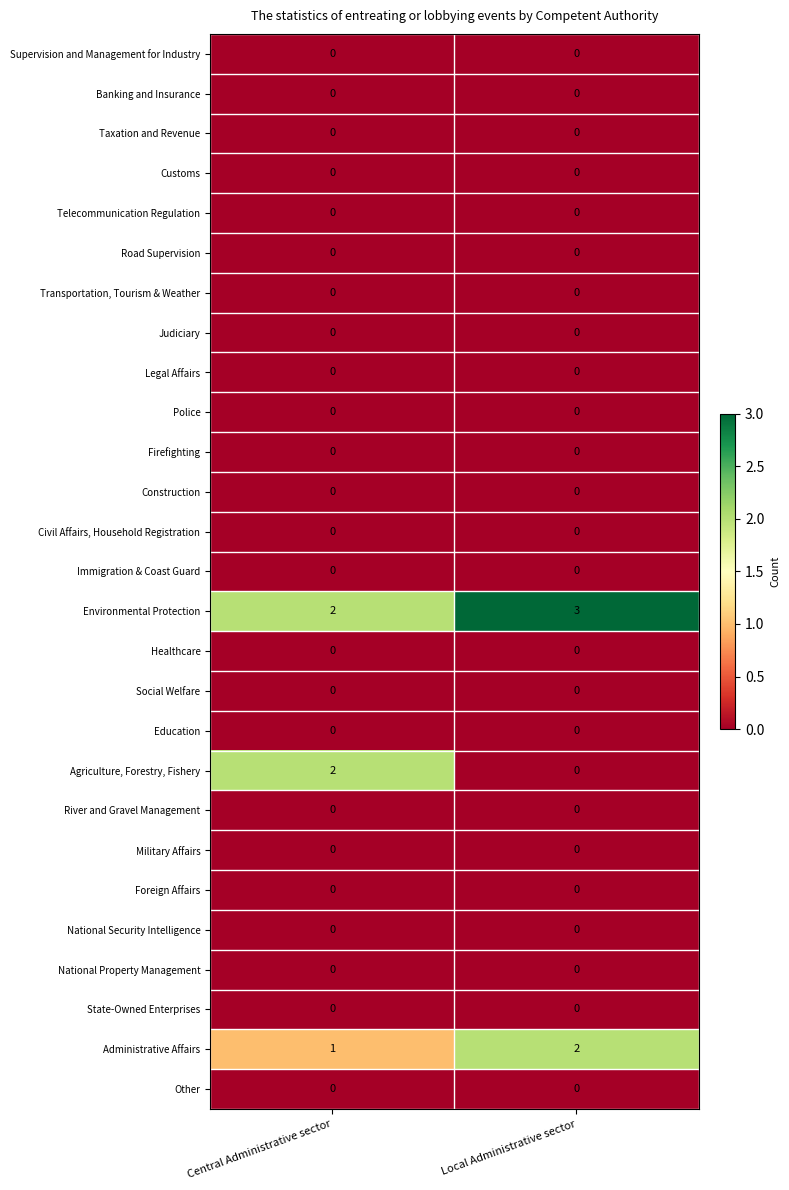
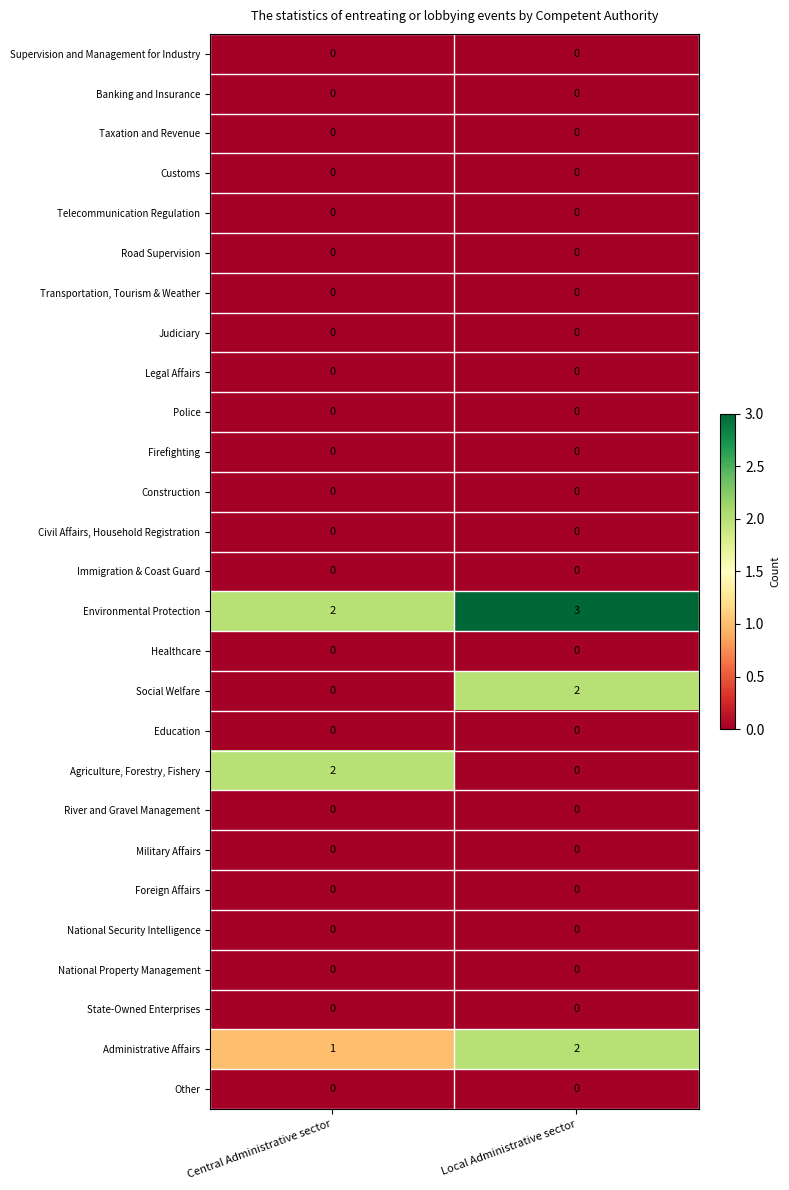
  {
    "Supervision and Management for Industry": {
      "Central Administrative sector": 0,
      "Local Administrative sector": 0
    },
    "Banking and Insurance": {
      "Central Administrative sector": 0,
      "Local Administrative sector": 0
    },
    "Taxation and Revenue": {
      "Central Administrative sector": 0,
      "Local Administrative sector": 0
    },
    "Customs": {
      "Central Administrative sector": 0,
      "Local Administrative sector": 0
    },
    "Telecommunication Regulation": {
      "Central Administrative sector": 0,
      "Local Administrative sector": 0
    },
    "Road Supervision": {
      "Central Administrative sector": 0,
      "Local Administrative sector": 0
    },
    "Transportation, Tourism & Weather": {
      "Central Administrative sector": 0,
      "Local Administrative sector": 0
    },
    "Judiciary": {
      "Central Administrative sector": 0,
      "Local Administrative sector": 0
    },
    "Legal Affairs": {
      "Central Administrative sector": 0,
      "Local Administrative sector": 0
    },
    "Police": {
      "Central Administrative sector": 0,
      "Local Administrative sector": 0
    },
    "Firefighting": {
      "Central Administrative sector": 0,
      "Local Administrative sector": 0
    },
    "Construction": {
      "Central Administrative sector": 0,
      "Local Administrative sector": 0
    },
    "Civil Affairs, Household Registration": {
      "Central Administrative sector": 0,
      "Local Administrative sector": 0
    },
    "Immigration & Coast Guard": {
      "Central Administrative sector": 0,
      "Local Administrative sector": 0
    },
    "Environmental Protection": {
      "Central Administrative sector": 2,
      "Local Administrative sector": 3
    },
    "Healthcare": {
      "Central Administrative sector": 0,
      "Local Administrative sector": 0
    },
    "Social Welfare": {
      "Central Administrative sector": 0,
-     "Local Administrative sector": 0
+     "Local Administrative sector": 2
    },
    "Education": {
      "Central Administrative sector": 0,
      "Local Administrative sector": 0
    },
    "Agriculture, Forestry, Fishery": {
      "Central Administrative sector": 2,
      "Local Administrative sector": 0
    },
    "River and Gravel Management": {
      "Central Administrative sector": 0,
      "Local Administrative sector": 0
    },
    "Military Affairs": {
      "Central Administrative sector": 0,
      "Local Administrative sector": 0
    },
    "Foreign Affairs": {
      "Central Administrative sector": 0,
      "Local Administrative sector": 0
    },
    "National Security Intelligence": {
      "Central Administrative sector": 0,
      "Local Administrative sector": 0
    },
    "National Property Management": {
      "Central Administrative sector": 0,
      "Local Administrative sector": 0
    },
    "State-Owned Enterprises": {
      "Central Administrative sector": 0,
      "Local Administrative sector": 0
    },
    "Administrative Affairs": {
      "Central Administrative sector": 1,
      "Local Administrative sector": 2
    },
    "Other": {
      "Central Administrative sector": 0,
      "Local Administrative sector": 0
    }
  }
